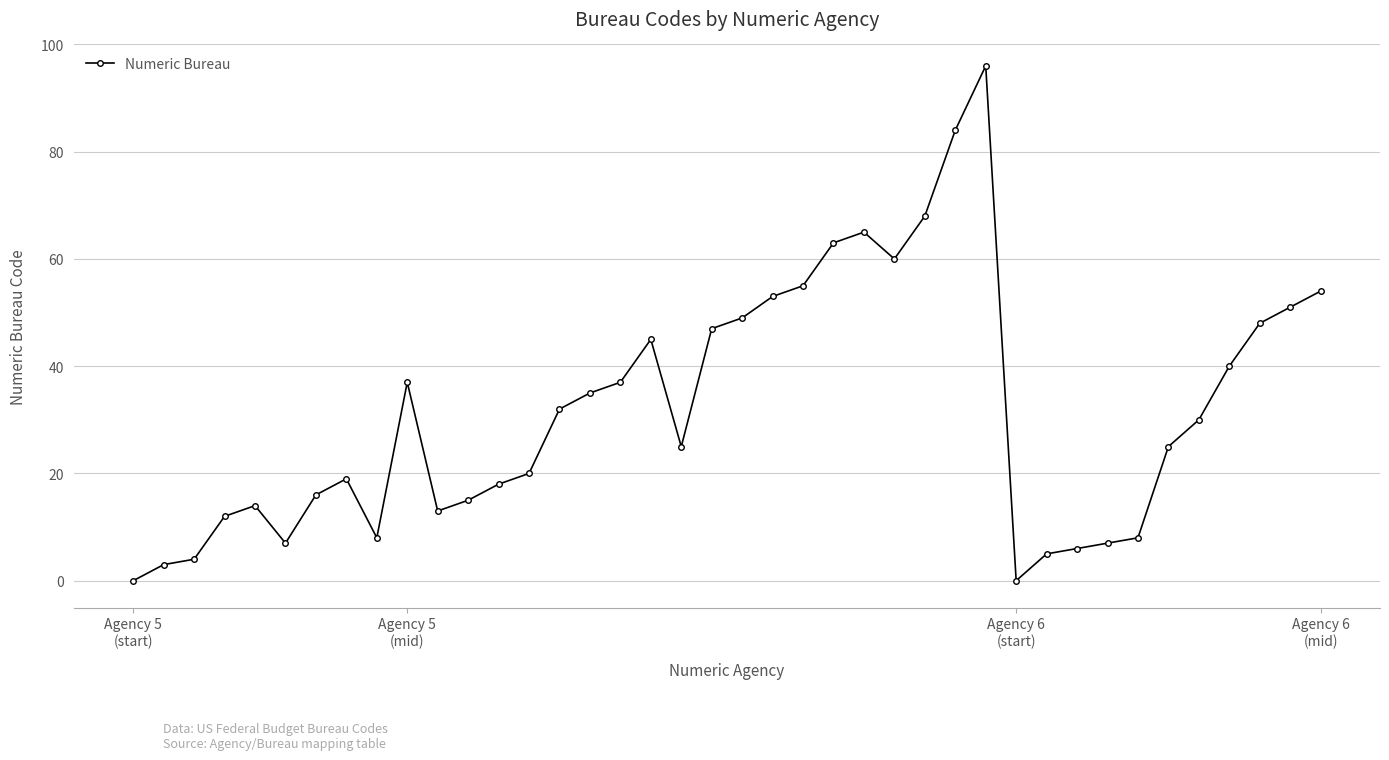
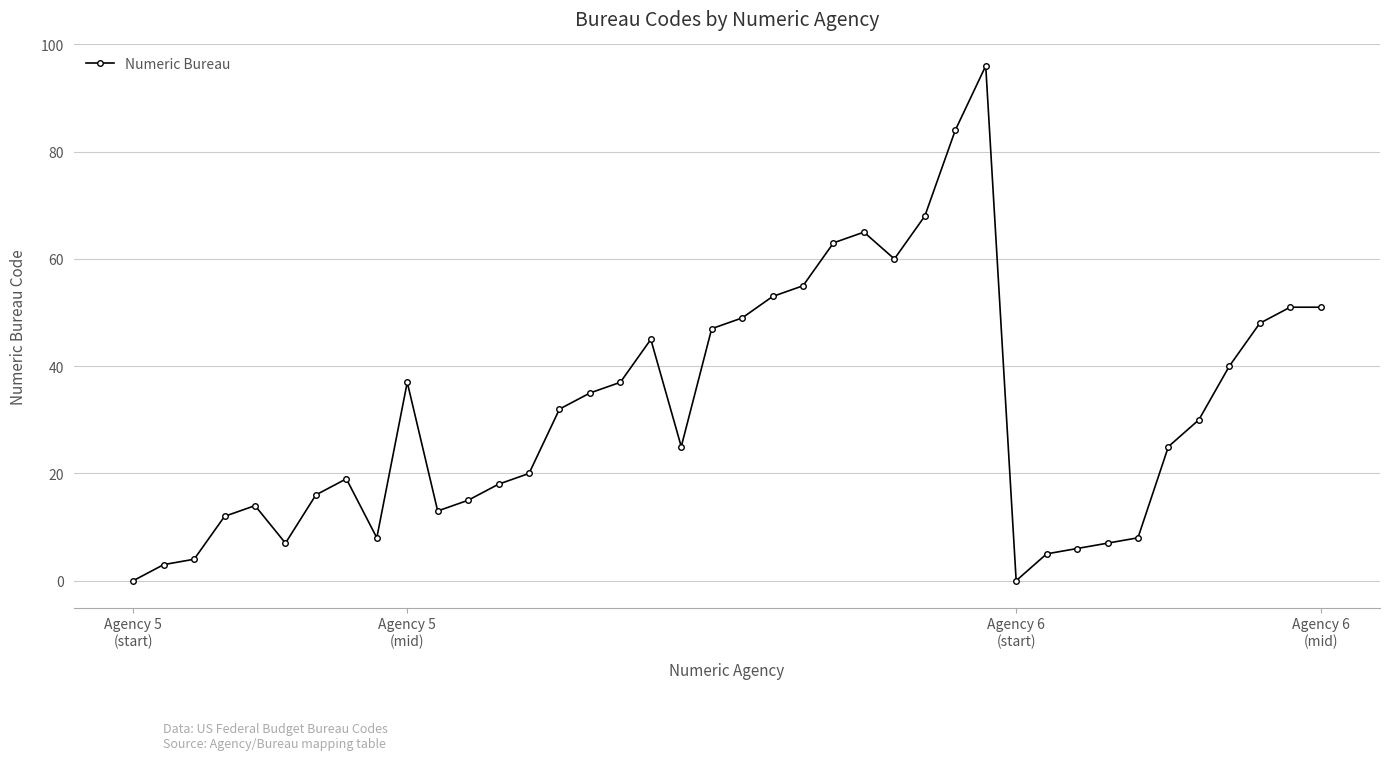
  {
    "Agency 5 (start)": 0,
    "Agency 5 (mid)": 37,
    "Agency 6 (start)": 0,
-   "Agency 6 (mid)": 54
+   "Agency 6 (mid)": 51
  }
